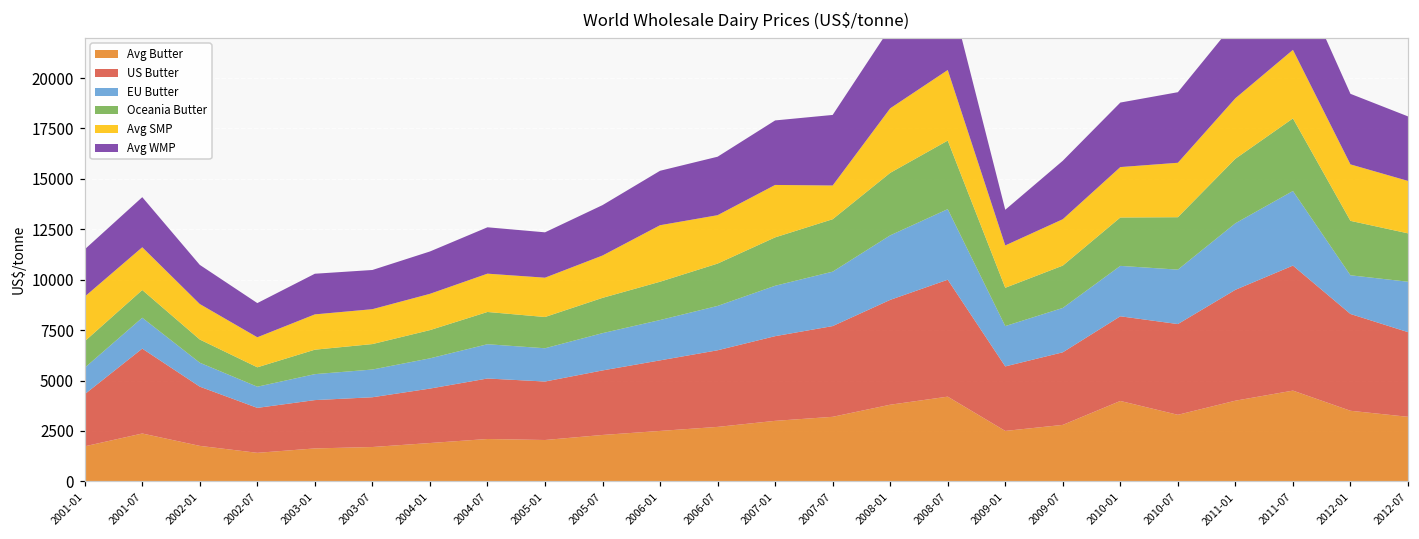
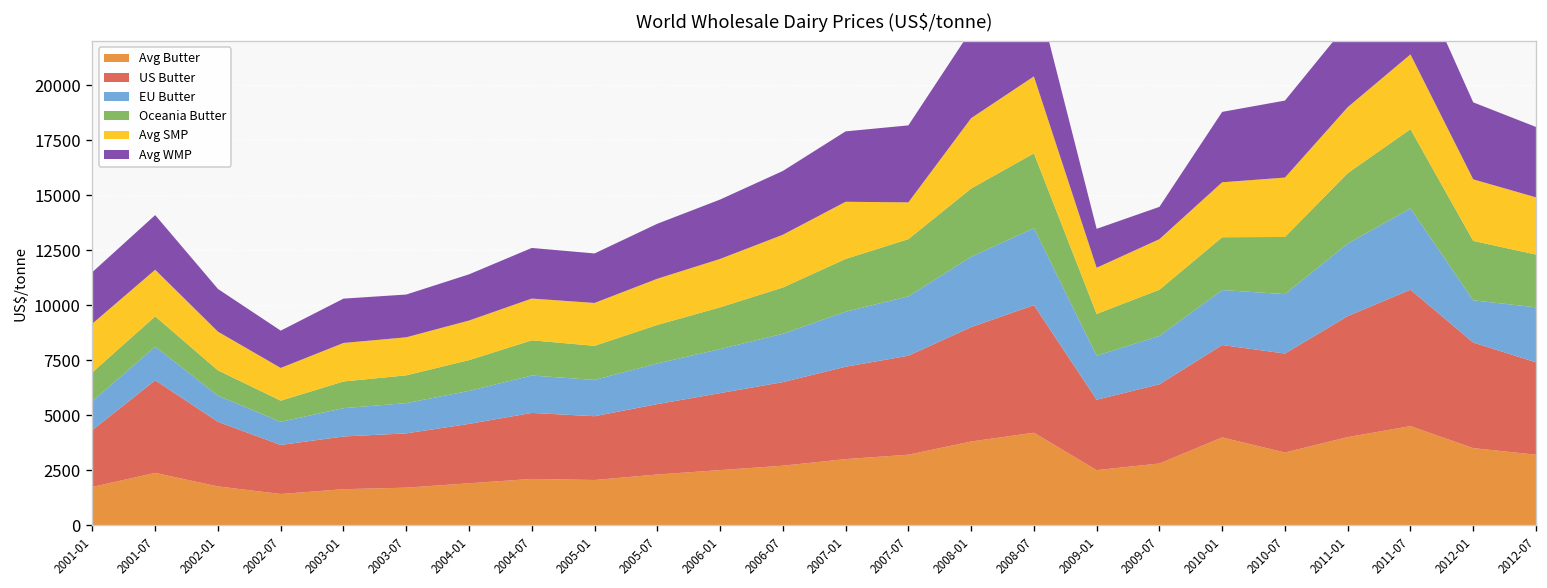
  {
    "Avg Butter": {
      "2001-01": 1700,
      "2001-07": 2400,
      "2002-01": 1800,
      "2002-07": 1400,
      "2003-01": 1600,
      "2003-07": 1700,
      "2004-01": 1900,
      "2004-07": 2100,
      "2005-01": 2100,
      "2005-07": 2300,
      "2006-01": 2500,
      "2006-07": 2700,
      "2007-01": 3000,
      "2007-07": 3200,
      "2008-01": 3800,
      "2008-07": 4200,
      "2009-01": 2500,
      "2009-07": 2800,
      "2010-01": 4000,
      "2010-07": 3300,
      "2011-01": 4000,
      "2011-07": 4500,
      "2012-01": 3500,
      "2012-07": 3200
    },
    "US Butter": {
      "2001-01": 2600,
      "2001-07": 4200,
      "2002-01": 2900,
      "2002-07": 2200,
      "2003-01": 2400,
      "2003-07": 2500,
      "2004-01": 2700,
      "2004-07": 3000,
      "2005-01": 2900,
      "2005-07": 3200,
      "2006-01": 3500,
      "2006-07": 3800,
      "2007-01": 4200,
      "2007-07": 4500,
      "2008-01": 5200,
      "2008-07": 5800,
      "2009-01": 3200,
      "2009-07": 3600,
      "2010-01": 4200,
      "2010-07": 4500,
      "2011-01": 5500,
      "2011-07": 6200,
      "2012-01": 4800,
      "2012-07": 4200
    },
    "EU Butter": {
      "2001-01": 1300,
      "2001-07": 1500,
      "2002-01": 1200,
      "2002-07": 1100,
      "2003-01": 1300,
      "2003-07": 1400,
      "2004-01": 1500,
      "2004-07": 1700,
      "2005-01": 1700,
      "2005-07": 1900,
      "2006-01": 2000,
      "2006-07": 2200,
      "2007-01": 2500,
      "2007-07": 2700,
      "2008-01": 3200,
      "2008-07": 3500,
      "2009-01": 2000,
      "2009-07": 2200,
      "2010-01": 2500,
      "2010-07": 2700,
      "2011-01": 3300,
      "2011-07": 3700,
      "2012-01": 1900,
      "2012-07": 2500
    },
    "Oceania Butter": {
      "2001-01": 1300,
      "2001-07": 1400,
      "2002-01": 1200,
      "2002-07": 1000,
      "2003-01": 1200,
      "2003-07": 1300,
      "2004-01": 1400,
      "2004-07": 1600,
      "2005-01": 1600,
      "2005-07": 1800,
      "2006-01": 1900,
      "2006-07": 2100,
      "2007-01": 2400,
      "2007-07": 2600,
      "2008-01": 3100,
      "2008-07": 3400,
      "2009-01": 1900,
      "2009-07": 2100,
      "2010-01": 2400,
      "2010-07": 2600,
      "2011-01": 3200,
      "2011-07": 3600,
      "2012-01": 2700,
      "2012-07": 2400
    },
    "Avg SMP": {
      "2001-01": 2200,
      "2001-07": 2100,
      "2002-01": 1800,
      "2002-07": 1500,
      "2003-01": 1800,
      "2003-07": 1700,
      "2004-01": 1800,
      "2004-07": 1900,
      "2005-01": 2000,
      "2005-07": 2100,
-     "2006-01": 2800,
+     "2006-01": 2200,
      "2006-07": 2400,
      "2007-01": 2600,
      "2007-07": 1700,
      "2008-01": 3200,
      "2008-07": 3500,
      "2009-01": 2100,
      "2009-07": 2300,
      "2010-01": 2500,
      "2010-07": 2700,
      "2011-01": 3000,
      "2011-07": 3400,
      "2012-01": 2800,
      "2012-07": 2600
    },
    "Avg WMP": {
      "2001-01": 2300,
      "2001-07": 2500,
      "2002-01": 1900,
      "2002-07": 1700,
      "2003-01": 2000,
      "2003-07": 1900,
      "2004-01": 2100,
      "2004-07": 2300,
      "2005-01": 2300,
      "2005-07": 2500,
      "2006-01": 2700,
      "2006-07": 2900,
      "2007-01": 3200,
      "2007-07": 3500,
      "2009-01": 1800,
-     "2009-07": 2900,
+     "2009-07": 1500,
      "2010-01": 3200,
      "2010-07": 3500,
      "2012-01": 3500,
      "2012-07": 3200
    }
  }
